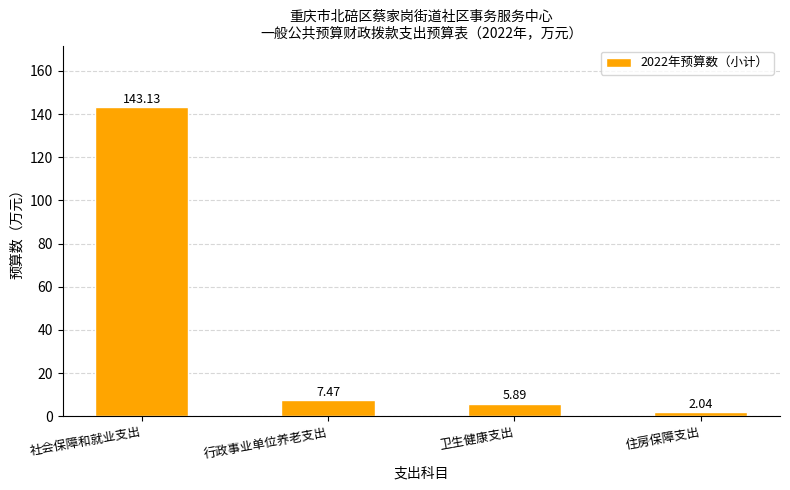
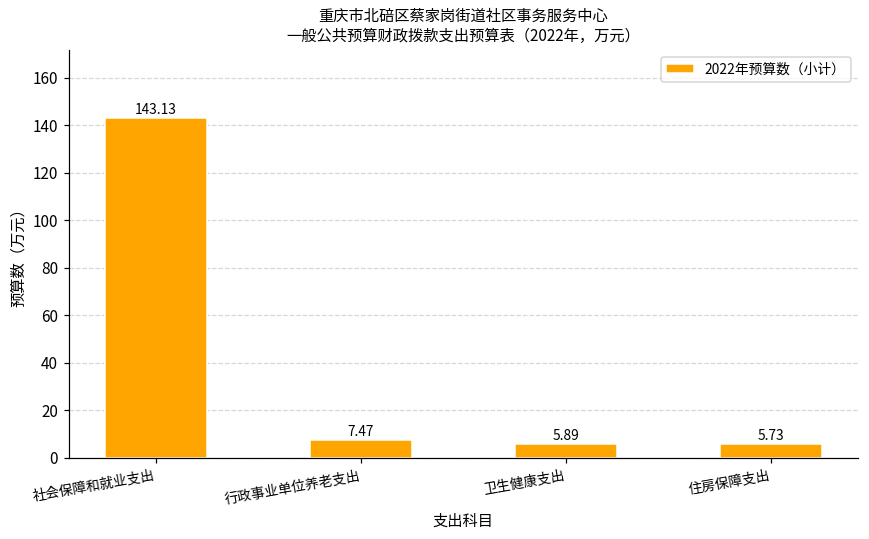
  {
    "社会保障和就业支出": 143.13,
    "行政事业单位养老支出": 7.47,
    "卫生健康支出": 5.89,
-   "住房保障支出": 2.04
+   "住房保障支出": 5.73
  }
